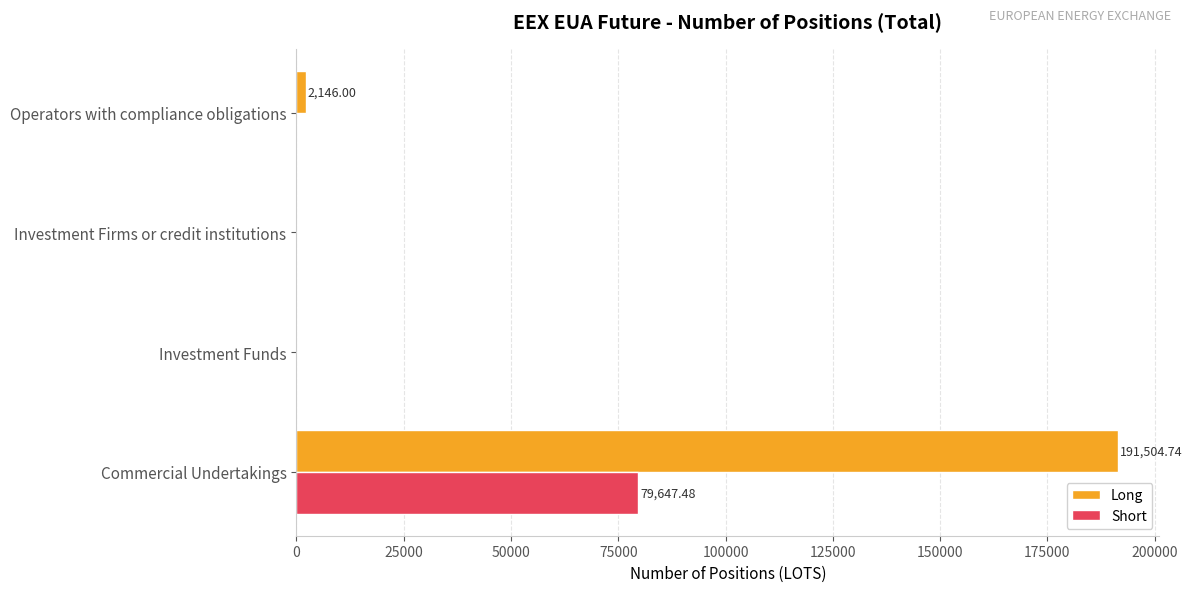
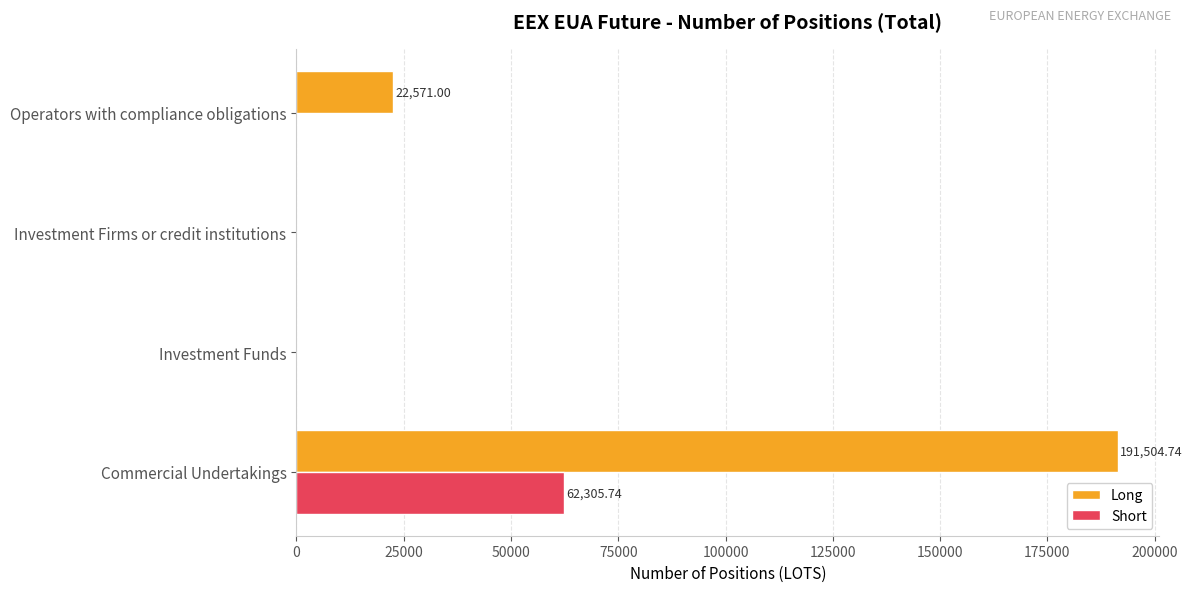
  {
    "Long": {
-     "Operators with compliance obligations": "2,146.00",
+     "Operators with compliance obligations": "22,571.00",
      "Commercial Undertakings": "191,504.74"
    },
    "Short": {
-     "Commercial Undertakings": "79,647.48"
+     "Commercial Undertakings": "62,305.74"
    }
  }
